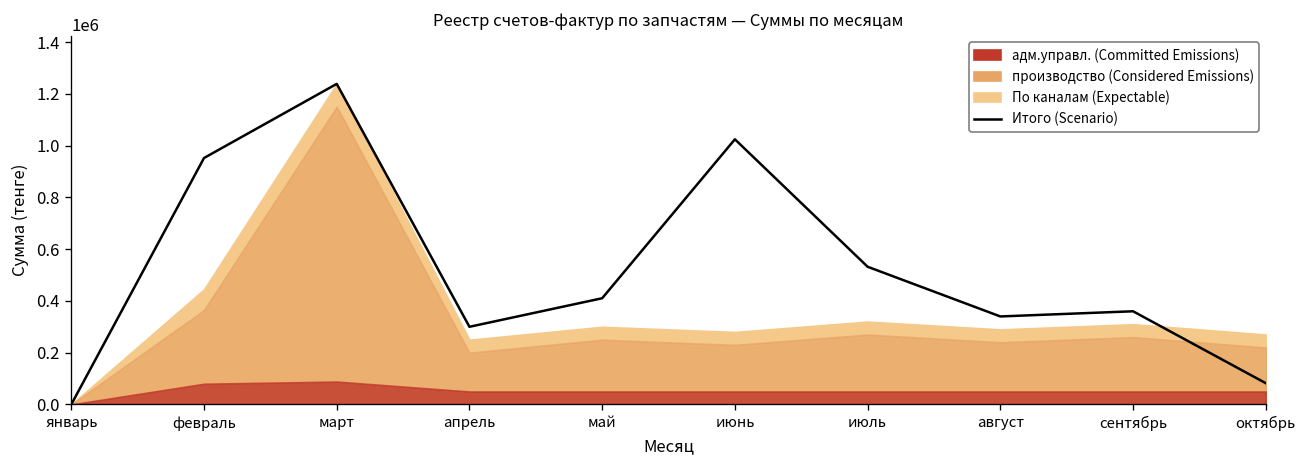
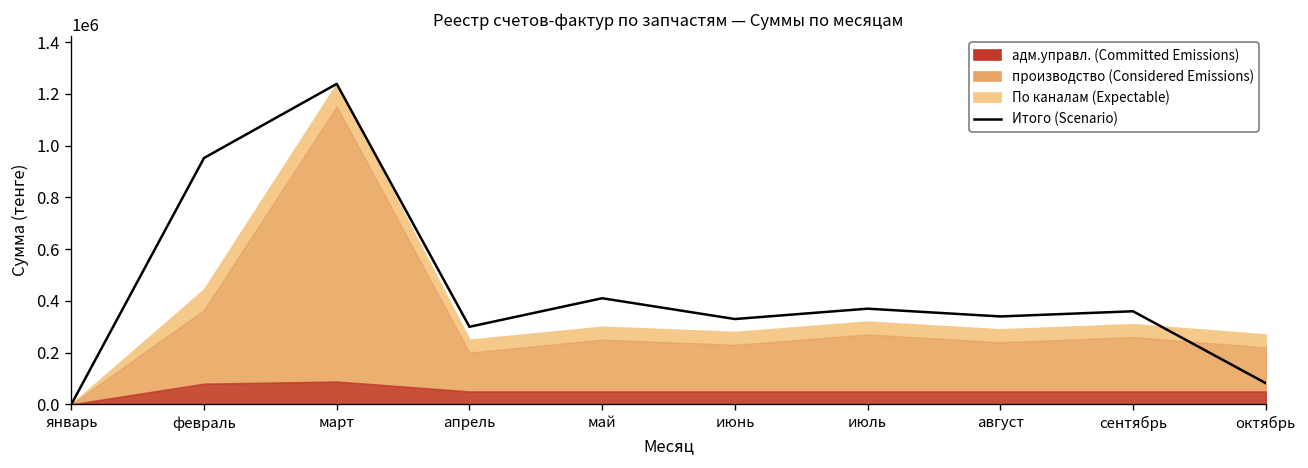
  {
    "Итого (Scenario)": {
      "февраль": 950000,
      "апрель": 300000,
      "май": 410000,
-     "июнь": 1020000,
-     "июль": 530000,
+     "июнь": 330000,
+     "июль": 370000,
      "август": 340000,
      "сентябрь": 360000,
      "октябрь": 80000
    }
  }
